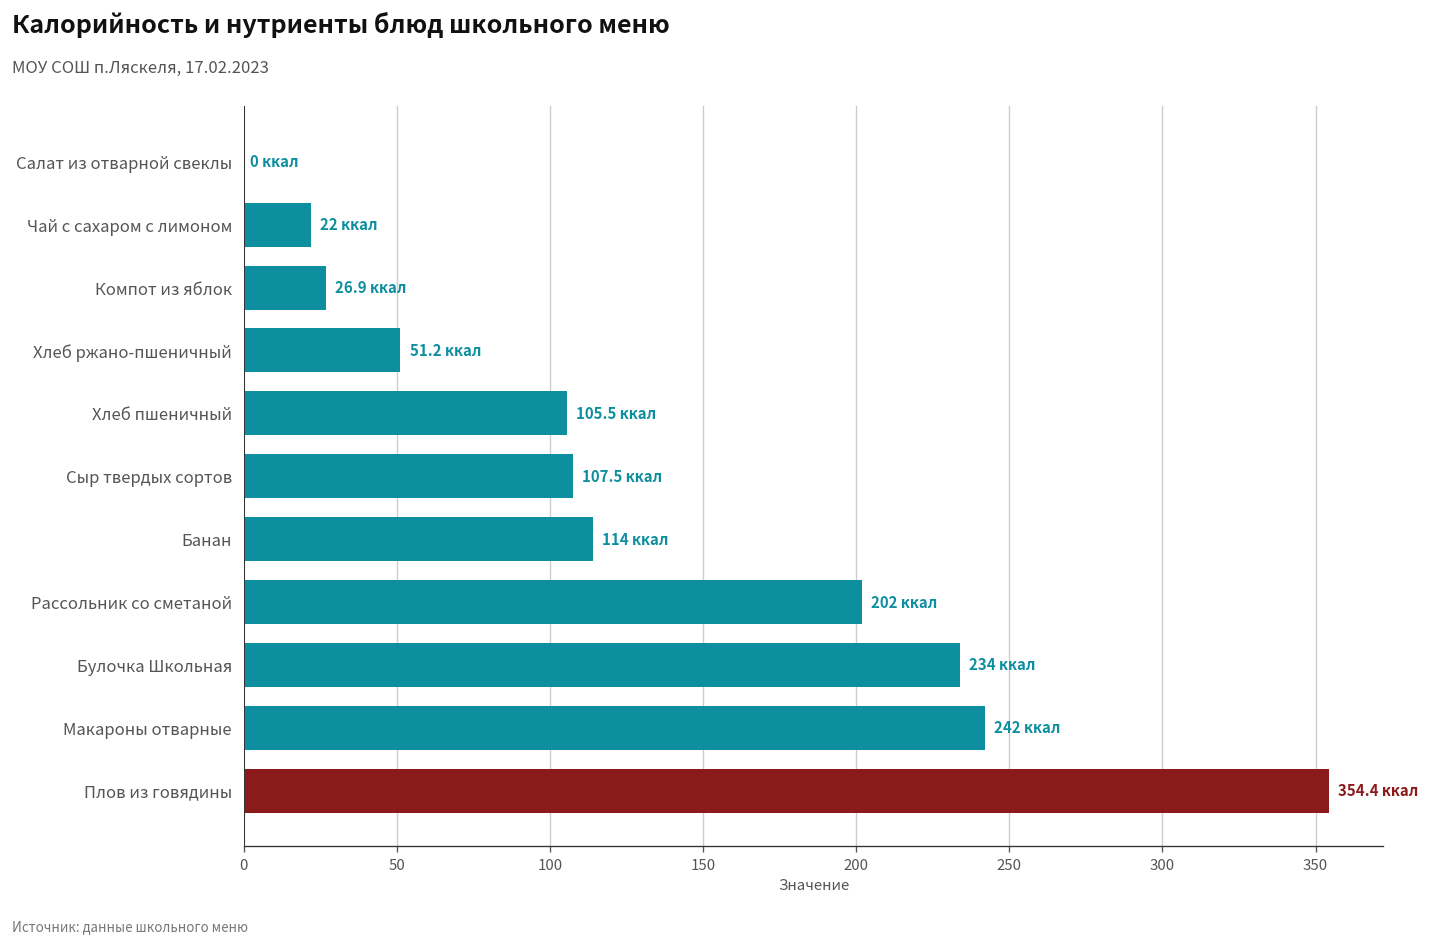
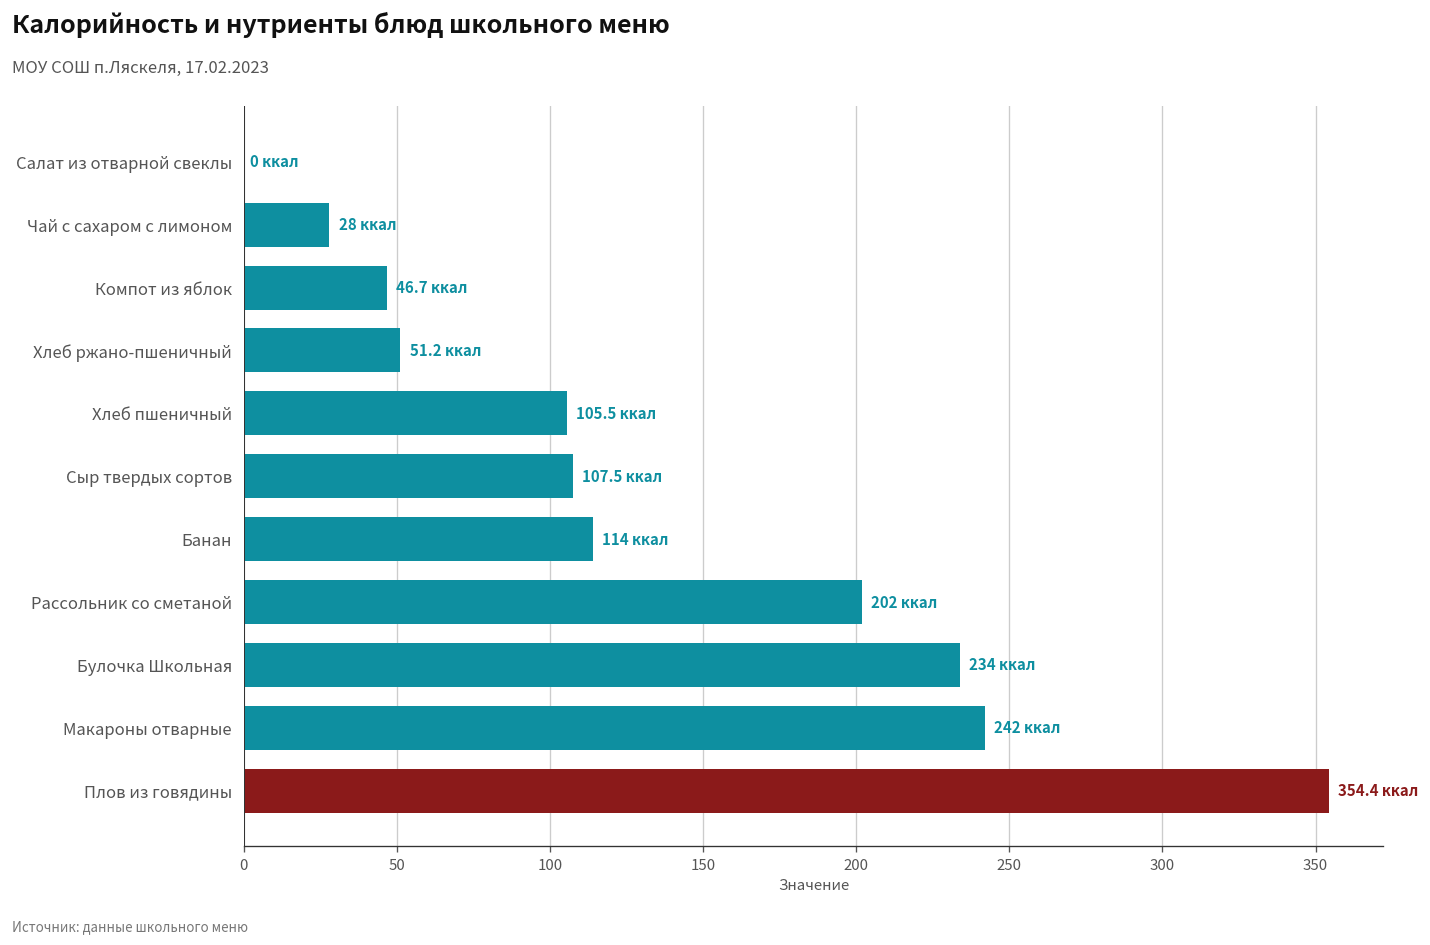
  {
    "Салат из отварной свеклы": 0,
-   "Чай с сахаром с лимоном": 22,
-   "Компот из яблок": 26.9,
+   "Чай с сахаром с лимоном": 28,
+   "Компот из яблок": 46.7,
    "Хлеб ржано-пшеничный": 51.2,
    "Хлеб пшеничный": 105.5,
    "Сыр твердых сортов": 107.5,
    "Банан": 114,
    "Рассольник со сметаной": 202,
    "Булочка Школьная": 234,
    "Макароны отварные": 242,
    "Плов из говядины": 354.4
  }
